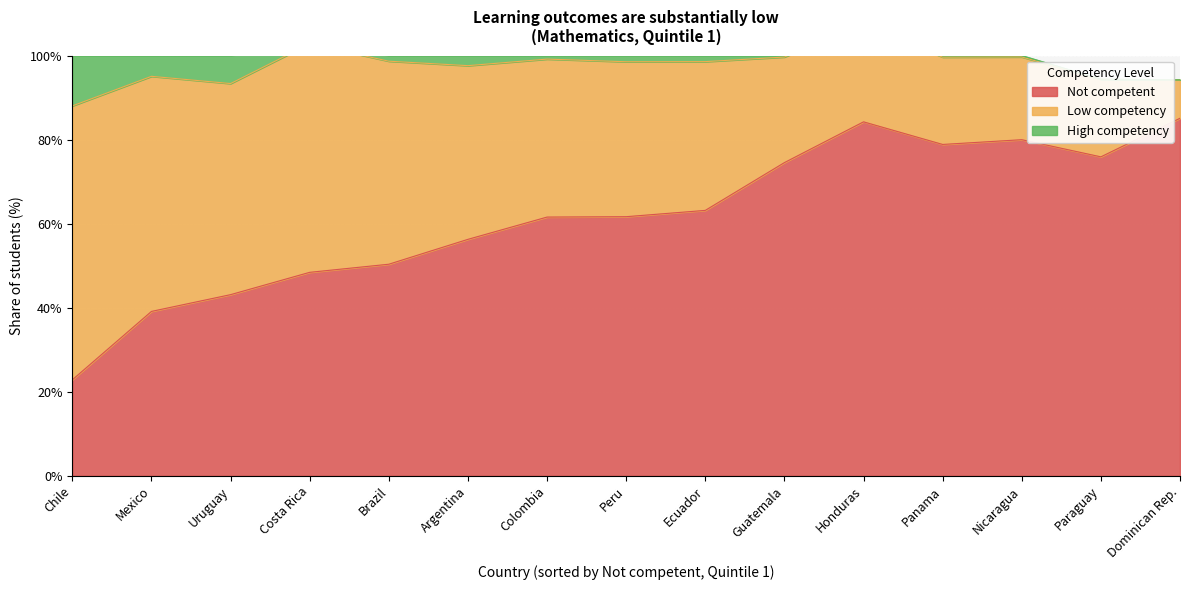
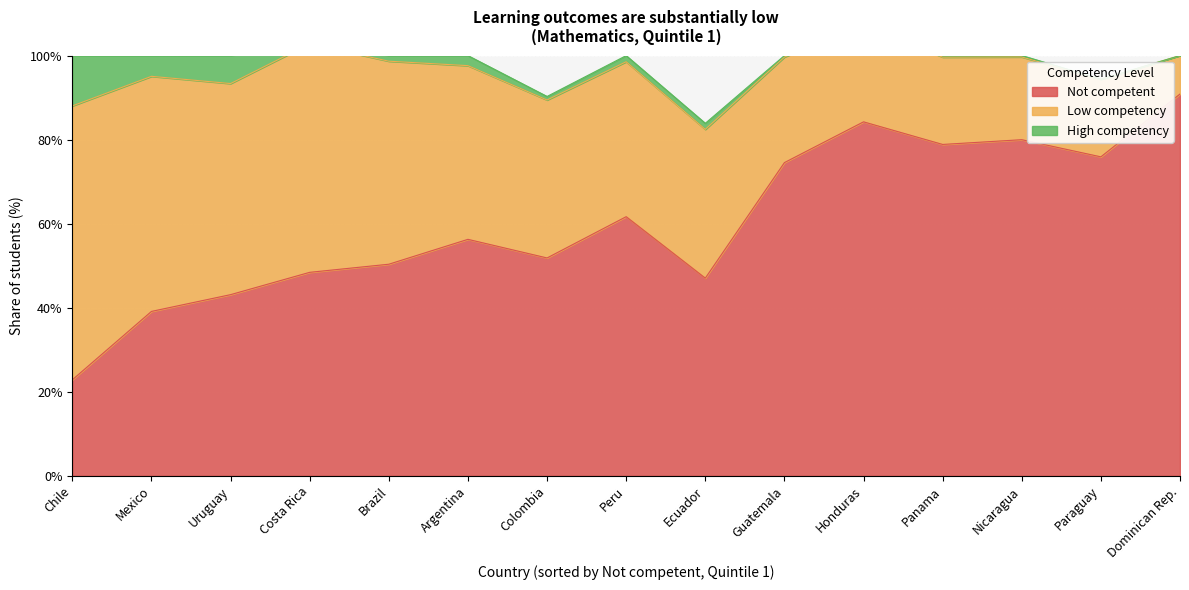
  {
    "Not competent": {
      "Chile": "23%",
      "Mexico": "39%",
      "Uruguay": "43%",
      "Costa Rica": "48%",
      "Brazil": "50%",
      "Argentina": "56%",
-     "Colombia": "62%",
+     "Colombia": "52%",
      "Peru": "62%",
-     "Ecuador": "63%",
+     "Ecuador": "47%",
      "Guatemala": "75%",
      "Honduras": "84%",
      "Panama": "79%",
      "Nicaragua": "80%",
      "Paraguay": "76%",
-     "Dominican Rep.": "85%"
+     "Dominican Rep.": "91%"
    },
    "Low competency": {
      "Chile": "65%",
      "Mexico": "56%",
      "Uruguay": "50%",
      "Brazil": "48%",
      "Argentina": "41%",
      "Colombia": "38%",
      "Peru": "37%",
      "Ecuador": "35%"
    },
    "High competency": {
      "Chile": "12%",
      "Mexico": "5%",
      "Uruguay": "7%",
      "Brazil": "1%",
      "Argentina": "2%",
      "Colombia": "1%",
      "Peru": "1%",
      "Ecuador": "1%"
    }
  }
